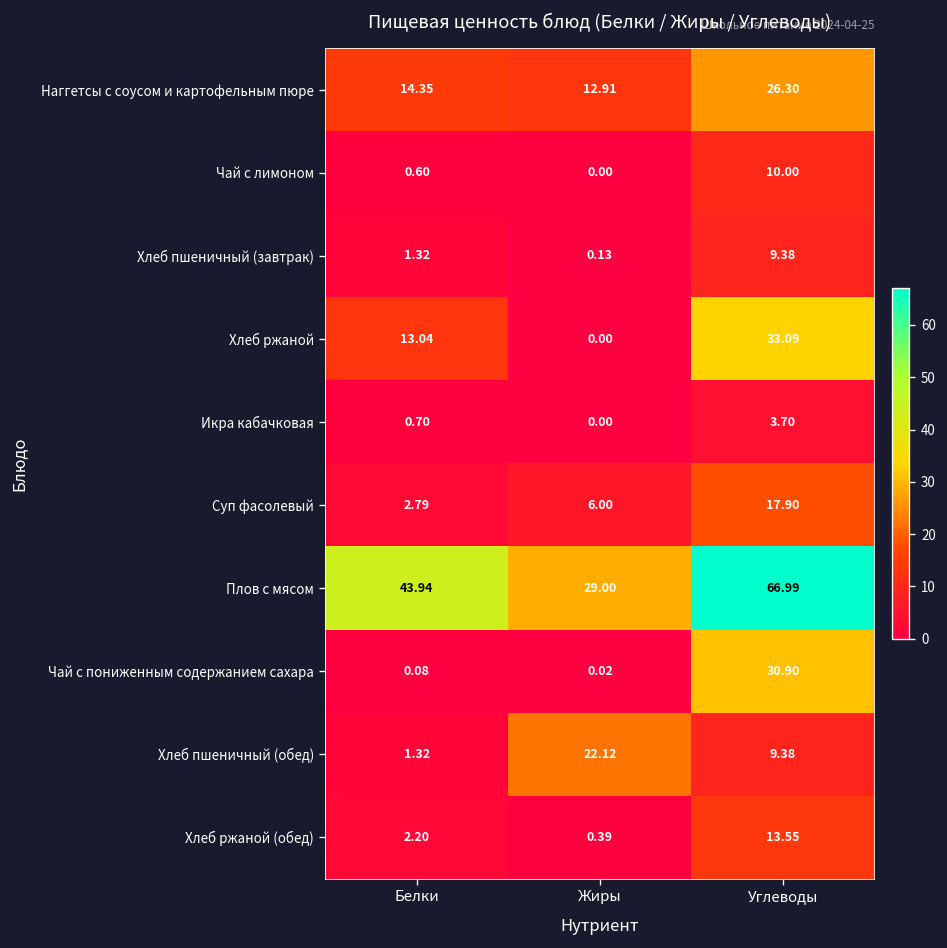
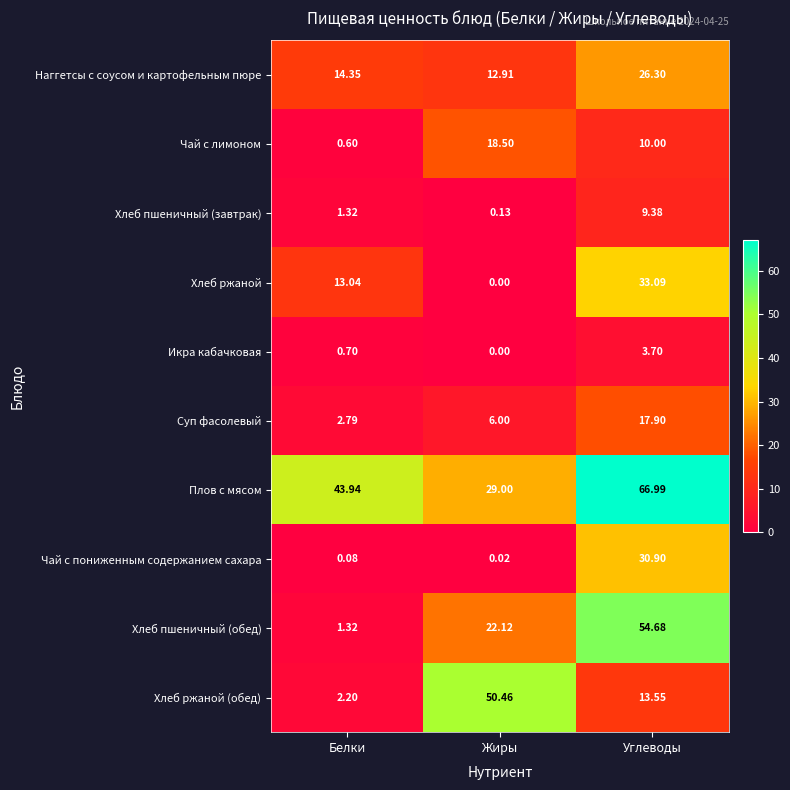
  {
    "Наггетсы с соусом и картофельным пюре": {
      "Белки": 14.35,
      "Жиры": 12.91,
      "Углеводы": 26.30
    },
    "Чай с лимоном": {
      "Белки": 0.60,
-     "Жиры": 0.00,
+     "Жиры": 18.50,
      "Углеводы": 10.00
    },
    "Хлеб пшеничный (завтрак)": {
      "Белки": 1.32,
      "Жиры": 0.13,
      "Углеводы": 9.38
    },
    "Хлеб ржаной": {
      "Белки": 13.04,
      "Жиры": 0.00,
      "Углеводы": 33.09
    },
    "Икра кабачковая": {
      "Белки": 0.70,
      "Жиры": 0.00,
      "Углеводы": 3.70
    },
    "Суп фасолевый": {
      "Белки": 2.79,
      "Жиры": 6.00,
      "Углеводы": 17.90
    },
    "Плов с мясом": {
      "Белки": 43.94,
      "Жиры": 29.00,
      "Углеводы": 66.99
    },
    "Чай с пониженным содержанием сахара": {
      "Белки": 0.08,
      "Жиры": 0.02,
      "Углеводы": 30.90
    },
    "Хлеб пшеничный (обед)": {
      "Белки": 1.32,
      "Жиры": 22.12,
-     "Углеводы": 9.38
+     "Углеводы": 54.68
    },
    "Хлеб ржаной (обед)": {
      "Белки": 2.20,
-     "Жиры": 0.39,
+     "Жиры": 50.46,
      "Углеводы": 13.55
    }
  }
